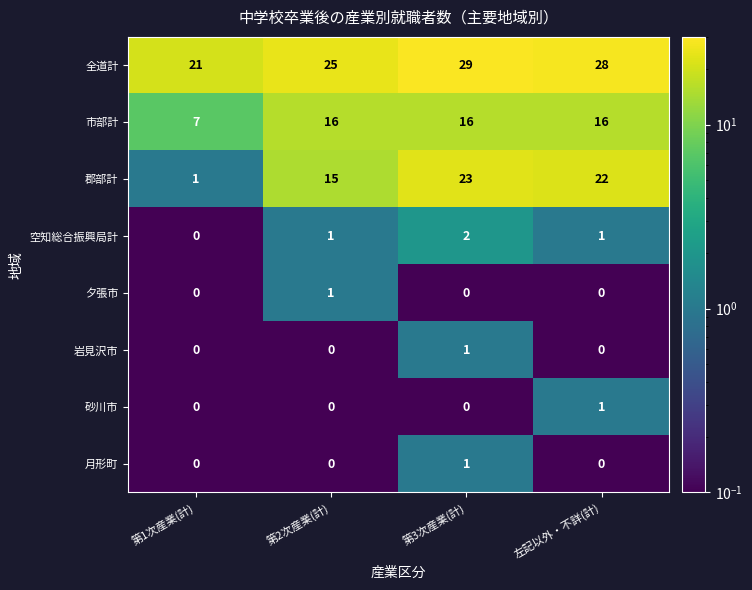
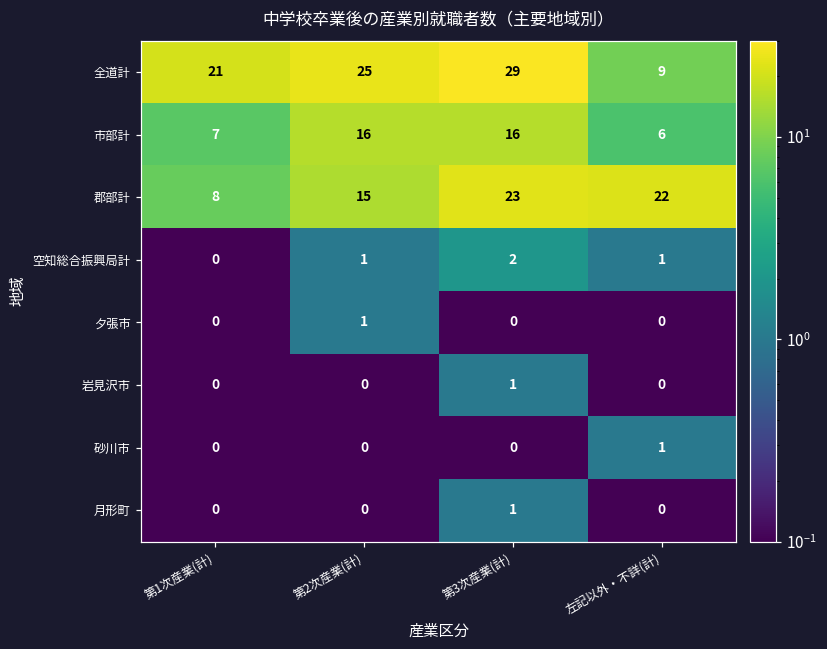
  {
    "全道計": {
      "第1次産業(計)": 21,
      "第2次産業(計)": 25,
      "第3次産業(計)": 29,
-     "左記以外・不詳(計)": 28
+     "左記以外・不詳(計)": 9
    },
    "市部計": {
      "第1次産業(計)": 7,
      "第2次産業(計)": 16,
      "第3次産業(計)": 16,
-     "左記以外・不詳(計)": 16
+     "左記以外・不詳(計)": 6
    },
    "郡部計": {
-     "第1次産業(計)": 1,
+     "第1次産業(計)": 8,
      "第2次産業(計)": 15,
      "第3次産業(計)": 23,
      "左記以外・不詳(計)": 22
    },
    "空知総合振興局計": {
      "第1次産業(計)": 0,
      "第2次産業(計)": 1,
      "第3次産業(計)": 2,
      "左記以外・不詳(計)": 1
    },
    "夕張市": {
      "第1次産業(計)": 0,
      "第2次産業(計)": 1,
      "第3次産業(計)": 0,
      "左記以外・不詳(計)": 0
    },
    "岩見沢市": {
      "第1次産業(計)": 0,
      "第2次産業(計)": 0,
      "第3次産業(計)": 1,
      "左記以外・不詳(計)": 0
    },
    "砂川市": {
      "第1次産業(計)": 0,
      "第2次産業(計)": 0,
      "第3次産業(計)": 0,
      "左記以外・不詳(計)": 1
    },
    "月形町": {
      "第1次産業(計)": 0,
      "第2次産業(計)": 0,
      "第3次産業(計)": 1,
      "左記以外・不詳(計)": 0
    }
  }
